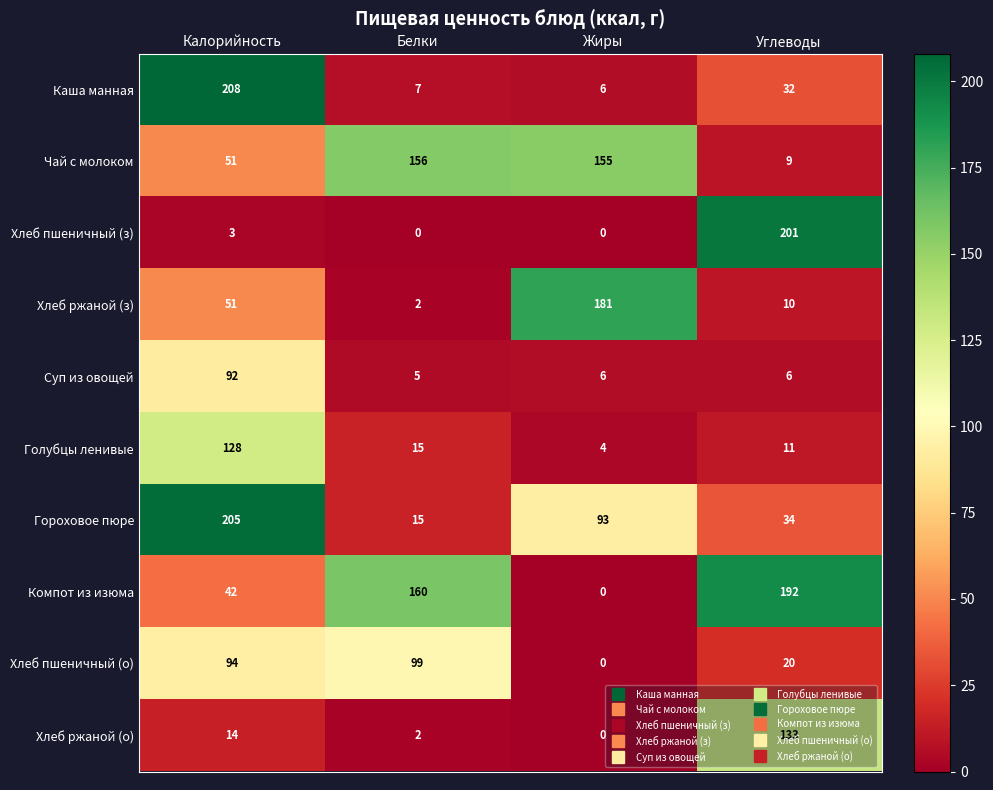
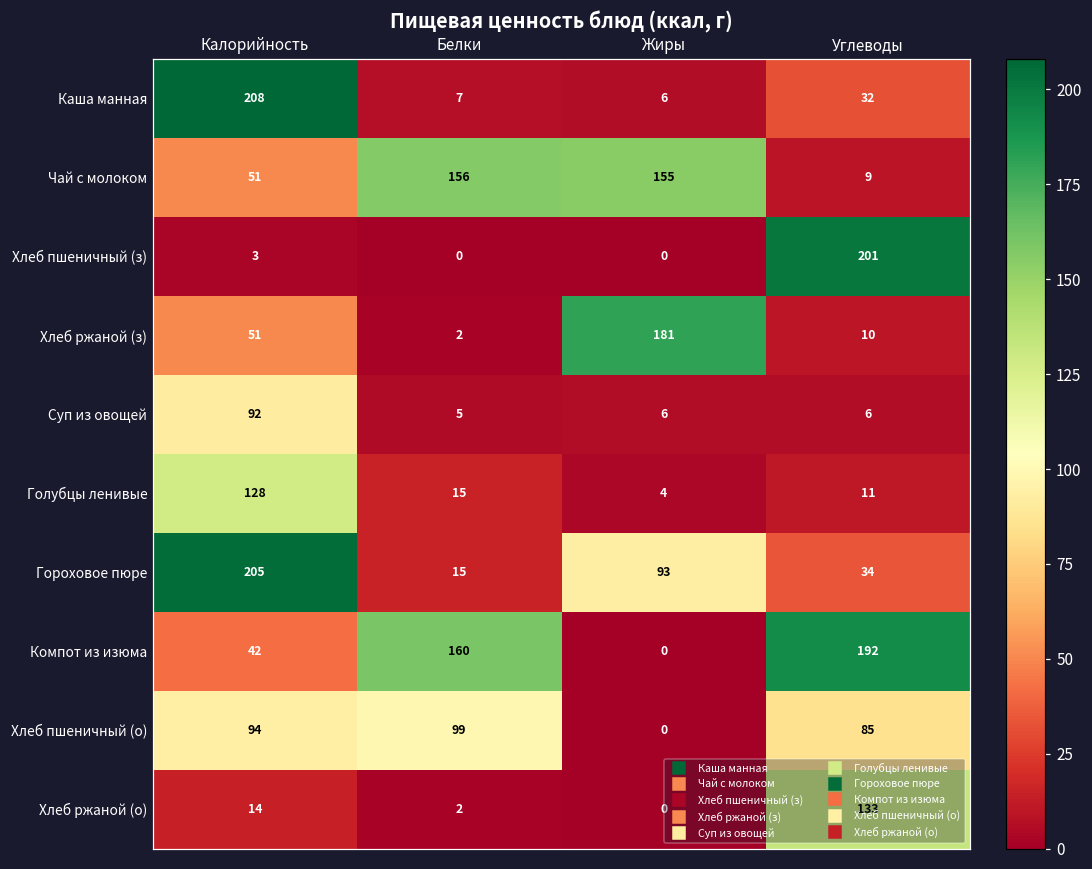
  {
    "Каша манная": {
      "Калорийность": 208,
      "Белки": 7,
      "Жиры": 6,
      "Углеводы": 32
    },
    "Чай с молоком": {
      "Калорийность": 51,
      "Белки": 156,
      "Жиры": 155,
      "Углеводы": 9
    },
    "Хлеб пшеничный (з)": {
      "Калорийность": 3,
      "Белки": 0,
      "Жиры": 0,
      "Углеводы": 201
    },
    "Хлеб ржаной (з)": {
      "Калорийность": 51,
      "Белки": 2,
      "Жиры": 181,
      "Углеводы": 10
    },
    "Суп из овощей": {
      "Калорийность": 92,
      "Белки": 5,
      "Жиры": 6,
      "Углеводы": 6
    },
    "Голубцы ленивые": {
      "Калорийность": 128,
      "Белки": 15,
      "Жиры": 4,
      "Углеводы": 11
    },
    "Гороховое пюре": {
      "Калорийность": 205,
      "Белки": 15,
      "Жиры": 93,
      "Углеводы": 34
    },
    "Компот из изюма": {
      "Калорийность": 42,
      "Белки": 160,
      "Жиры": 0,
      "Углеводы": 192
    },
    "Хлеб пшеничный (о)": {
      "Калорийность": 94,
      "Белки": 99,
      "Жиры": 0,
-     "Углеводы": 20
+     "Углеводы": 85
    },
    "Хлеб ржаной (о)": {
      "Калорийность": 14,
      "Белки": 2
    }
  }
